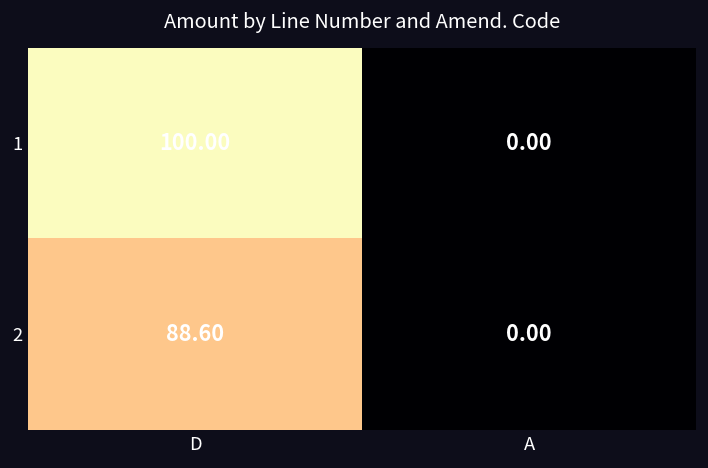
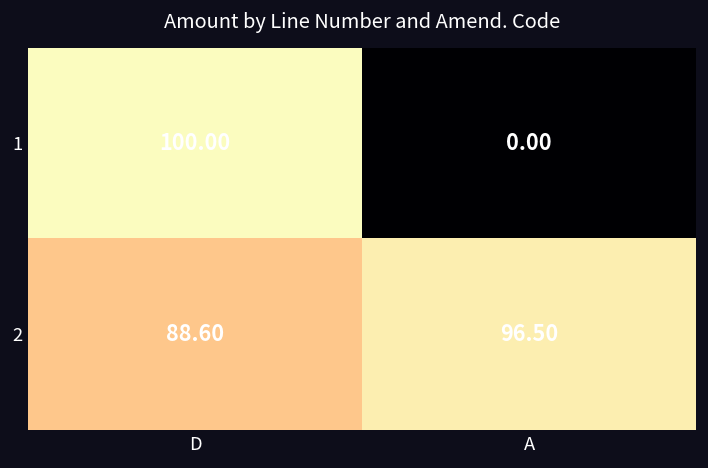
  {
    "1": {
      "D": 100.00,
      "A": 0.00
    },
    "2": {
      "D": 88.60,
-     "A": 0.00
+     "A": 96.50
    }
  }
